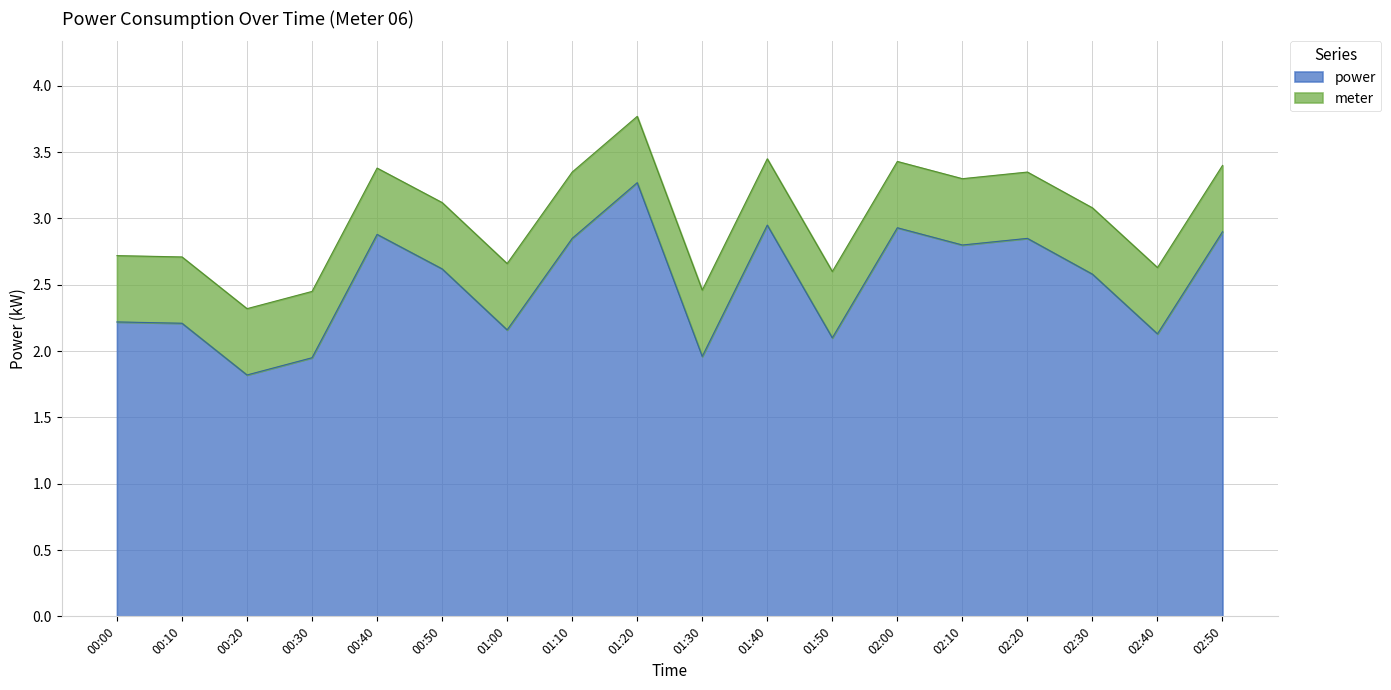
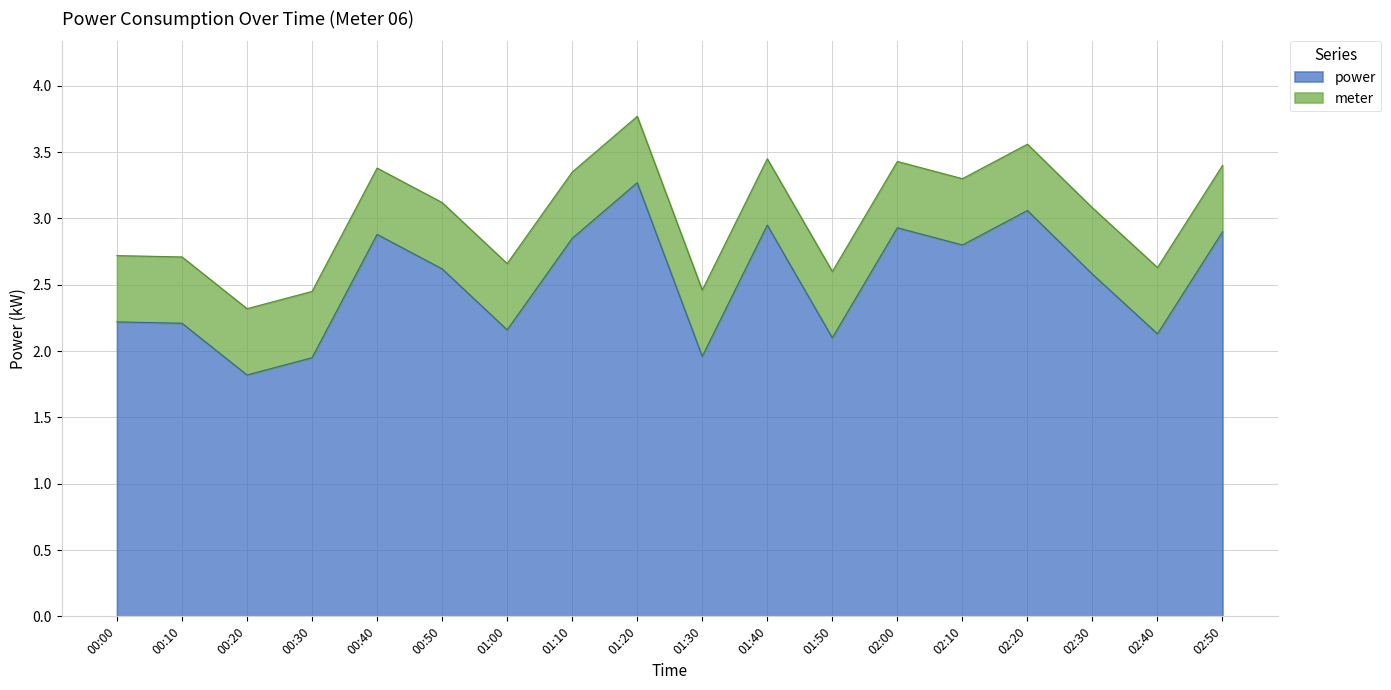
  {
    "power": {
      "00:00": 2.22,
      "00:10": 2.21,
      "00:20": 1.82,
      "00:30": 1.95,
      "00:40": 2.88,
      "00:50": 2.62,
      "01:00": 2.16,
      "01:10": 2.85,
      "01:20": 3.27,
      "01:30": 1.96,
      "01:40": 2.95,
      "01:50": 2.10,
      "02:00": 2.93,
      "02:10": 2.80,
-     "02:20": 2.85,
+     "02:20": 3.06,
      "02:30": 2.58,
      "02:40": 2.13,
      "02:50": 2.90
    },
    "meter": {
      "00:00": 0.50,
      "00:10": 0.50,
      "00:20": 0.50,
      "00:30": 0.50,
      "00:40": 0.50,
      "00:50": 0.50,
      "01:00": 0.50,
      "01:10": 0.50,
      "01:20": 0.50,
      "01:30": 0.50,
      "01:40": 0.50,
      "01:50": 0.50,
      "02:00": 0.50,
      "02:10": 0.50,
      "02:20": 0.50,
      "02:30": 0.50,
      "02:40": 0.50,
      "02:50": 0.50
    }
  }
